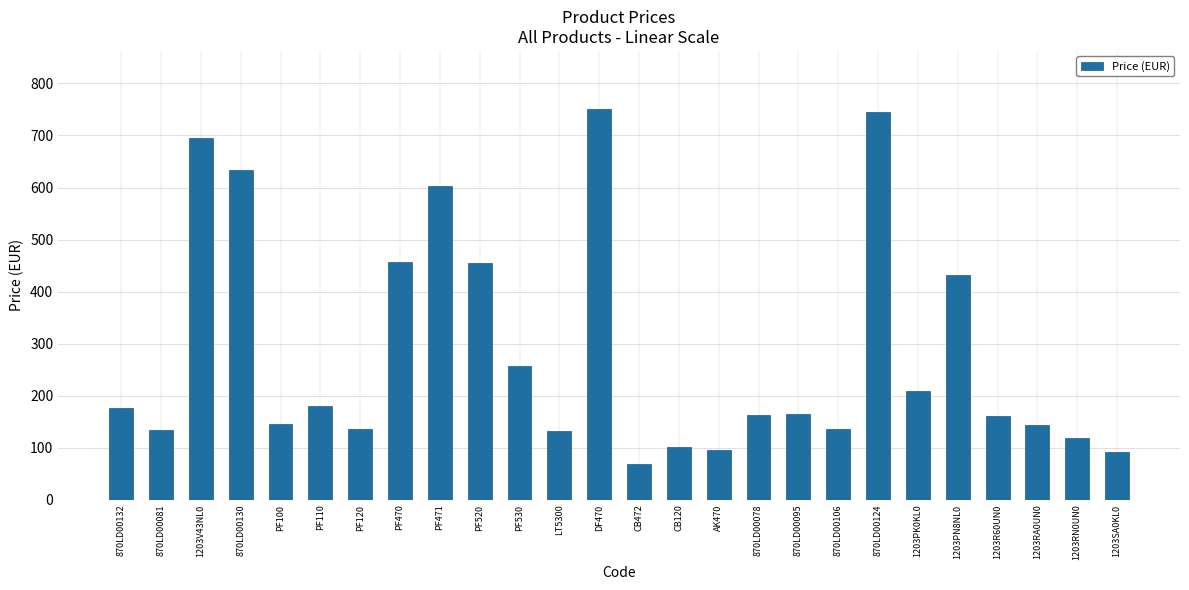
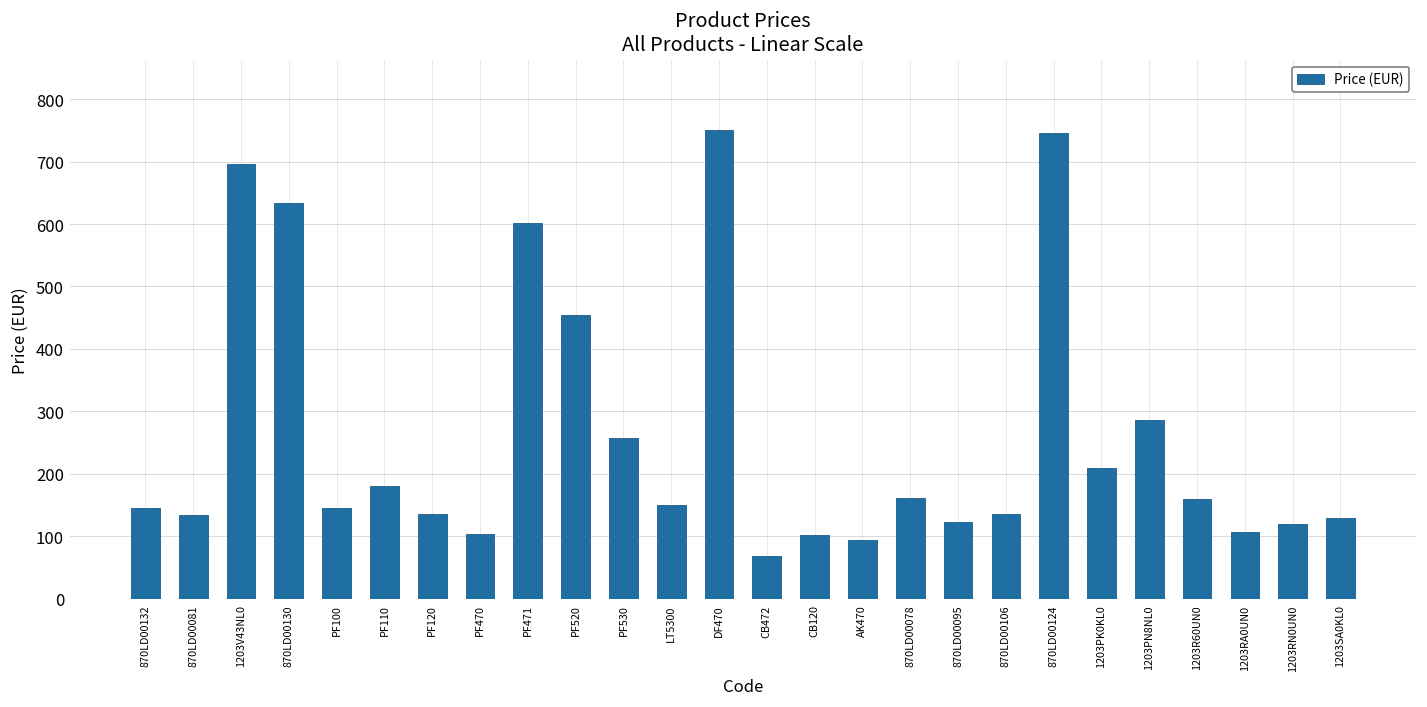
  {
-   "870LD00132": 180,
+   "870LD00132": 150,
    "870LD00081": 130,
    "1203V43NL0": 700,
    "870LD00130": 630,
    "PF100": 150,
    "PF110": 180,
    "PF120": 140,
-   "PF470": 460,
+   "PF470": 100,
    "PF471": 600,
    "PF520": 450,
    "PF530": 260,
-   "LT5300": 130,
+   "LT5300": 150,
    "DF470": 750,
    "CB472": 70,
    "CB120": 100,
    "AK470": 90,
    "870LD00078": 160,
-   "870LD00095": 170,
+   "870LD00095": 120,
    "870LD00106": 140,
    "870LD00124": 750,
    "1203PK0KL0": 210,
-   "1203PN8NL0": 430,
+   "1203PN8NL0": 290,
    "1203R60UN0": 160,
-   "1203RA0UN0": 140,
+   "1203RA0UN0": 110,
    "1203RN0UN0": 120,
-   "1203SA0KL0": 90
+   "1203SA0KL0": 130
  }
